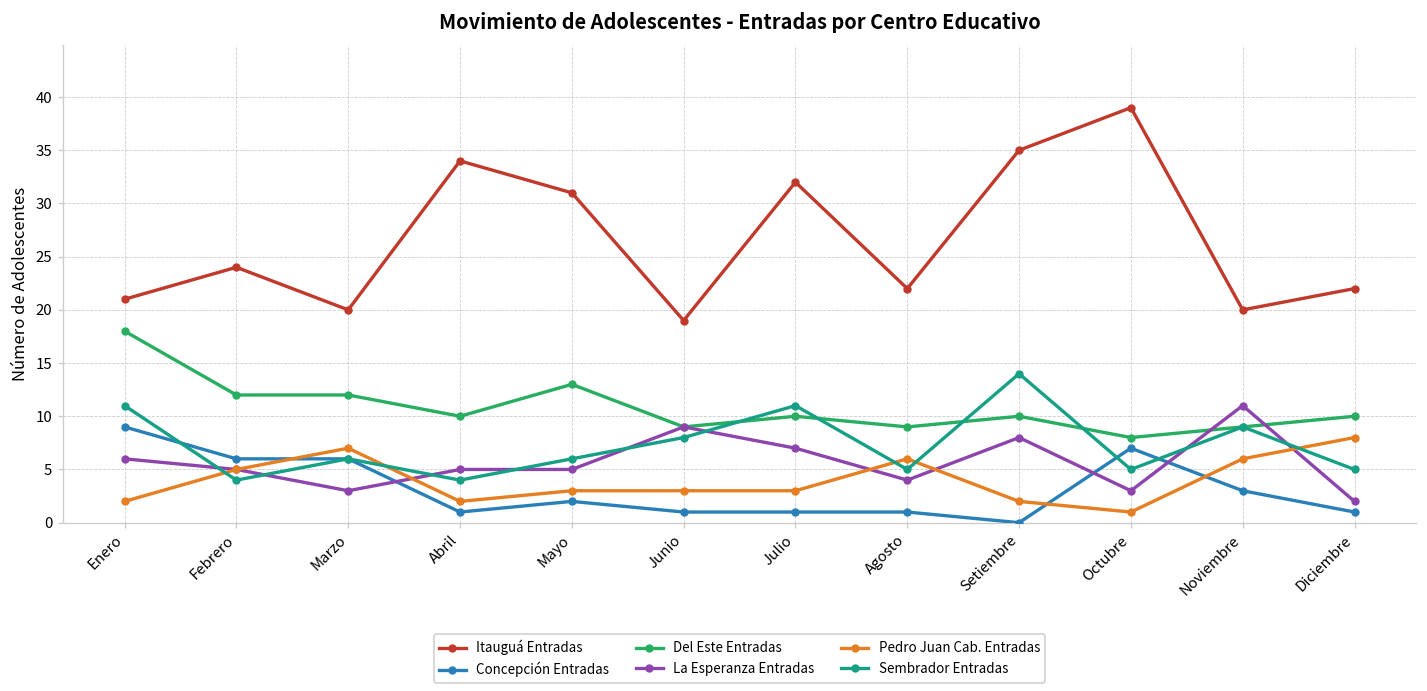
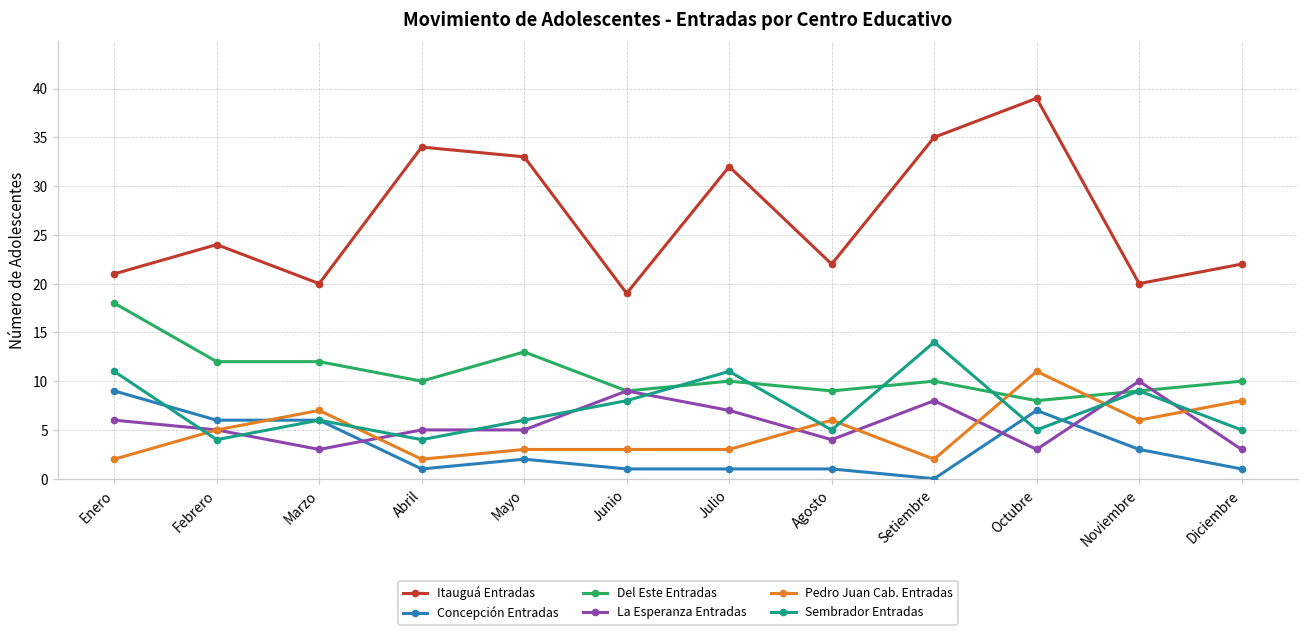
  {
    "Itauguá Entradas": {
      "Enero": 21,
      "Febrero": 24,
      "Marzo": 20,
      "Abril": 34,
-     "Mayo": 31,
+     "Mayo": 33,
      "Junio": 19,
      "Julio": 32,
      "Agosto": 22,
      "Setiembre": 35,
      "Octubre": 39,
      "Noviembre": 20,
      "Diciembre": 22
    },
    "Concepción Entradas": {
      "Enero": 9,
      "Febrero": 6,
      "Abril": 1,
      "Mayo": 2,
      "Junio": 1,
      "Julio": 1,
      "Agosto": 1,
      "Setiembre": 0,
      "Octubre": 7,
      "Noviembre": 3,
      "Diciembre": 1
    },
    "La Esperanza Entradas": {
      "Enero": 6,
      "Marzo": 3,
      "Abril": 5,
      "Mayo": 5,
      "Julio": 7,
      "Agosto": 4,
      "Setiembre": 8,
      "Octubre": 3,
-     "Noviembre": 11,
-     "Diciembre": 2
+     "Noviembre": 10,
+     "Diciembre": 3
    },
    "Pedro Juan Cab. Entradas": {
      "Enero": 2,
      "Marzo": 7,
      "Abril": 2,
      "Mayo": 3,
      "Junio": 3,
      "Julio": 3,
      "Agosto": 6,
      "Setiembre": 2,
-     "Octubre": 1,
+     "Octubre": 11,
      "Noviembre": 6,
      "Diciembre": 8
    }
  }
